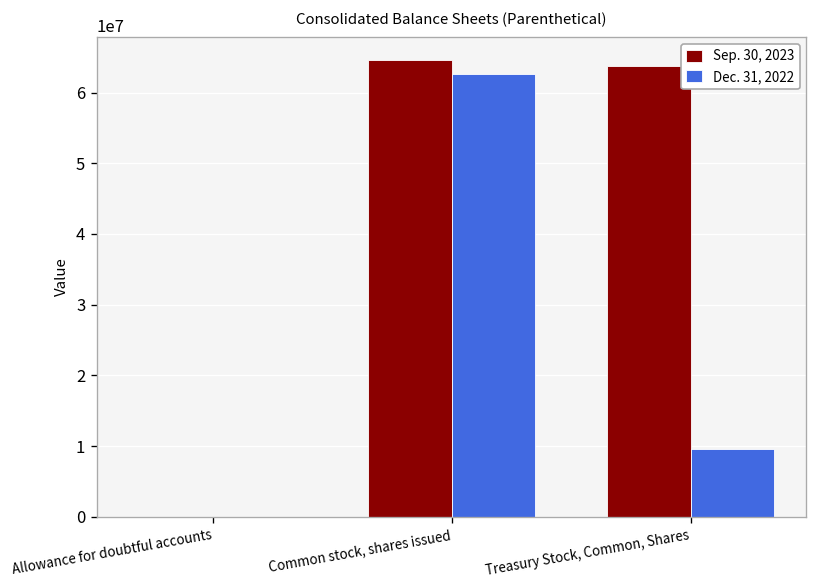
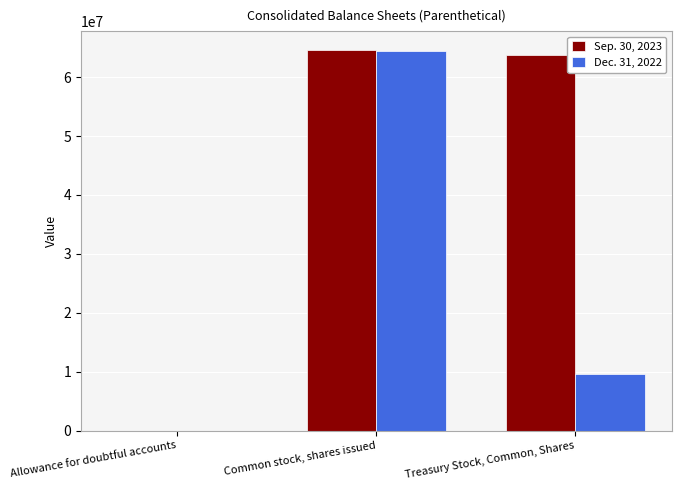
  {
    "Sep. 30, 2023": {
      "Common stock, shares issued": 65000000,
      "Treasury Stock, Common, Shares": 64000000
    },
    "Dec. 31, 2022": {
-     "Common stock, shares issued": 63000000,
+     "Common stock, shares issued": 64000000,
      "Treasury Stock, Common, Shares": 10000000
    }
  }
